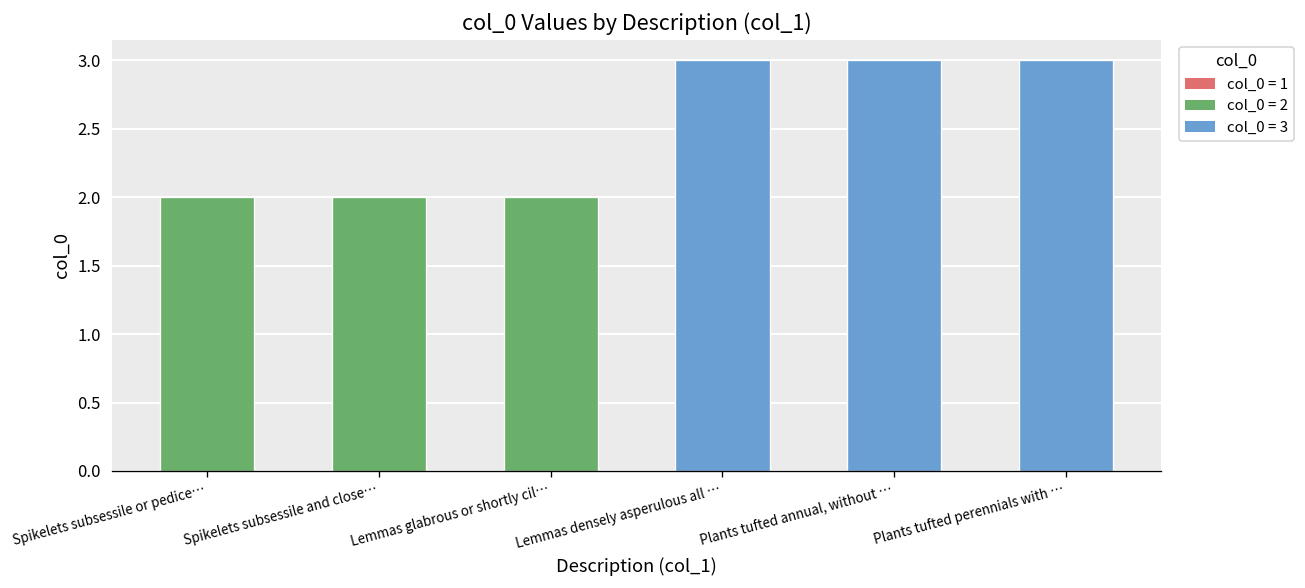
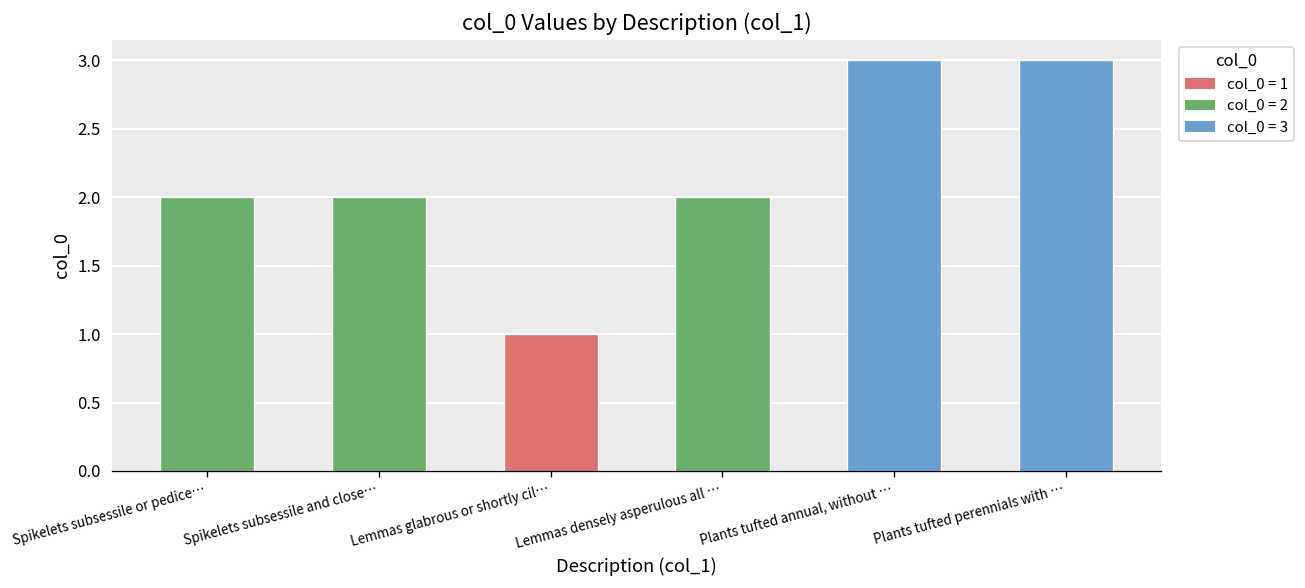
  {
    "Spikelets subsessile or pedice…": 2,
    "Spikelets subsessile and close…": 2,
-   "Lemmas glabrous or shortly cil…": 2,
-   "Lemmas densely asperulous all …": 3,
+   "Lemmas glabrous or shortly cil…": 1,
+   "Lemmas densely asperulous all …": 2,
    "Plants tufted annual, without …": 3,
    "Plants tufted perennials with …": 3
  }
